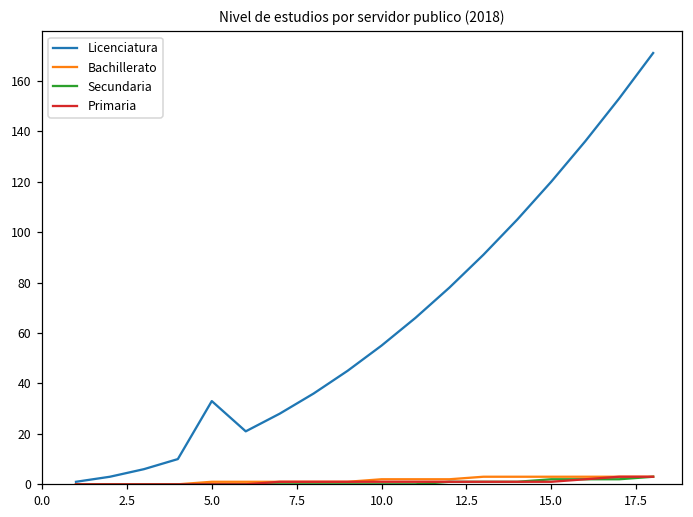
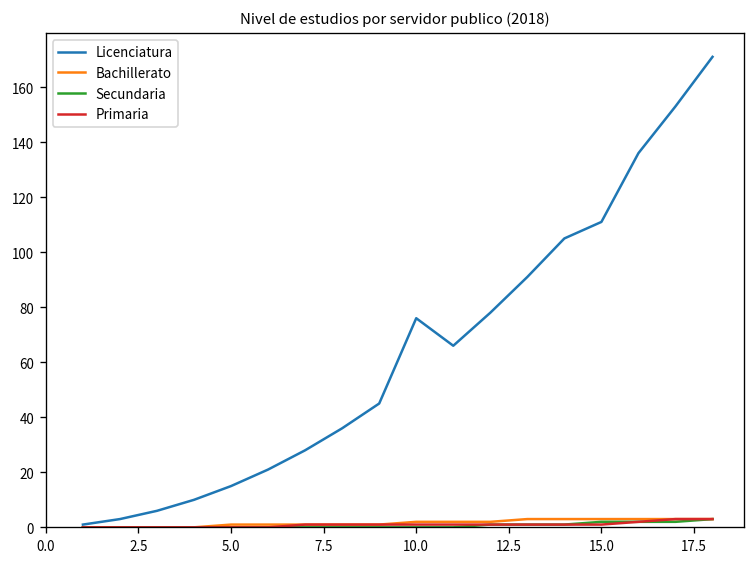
  {
    "Licenciatura": {
-     "5.0": 33,
-     "10.0": 55,
-     "15.0": 120
+     "5.0": 15,
+     "10.0": 76,
+     "15.0": 111
    }
  }
